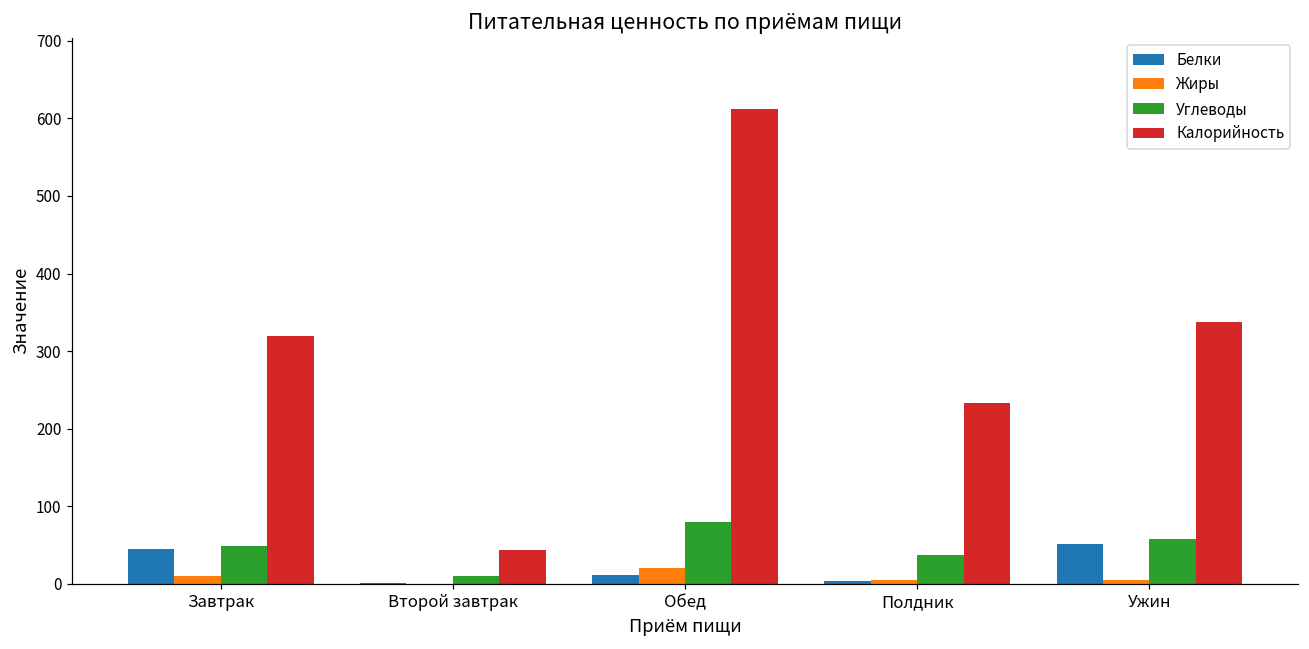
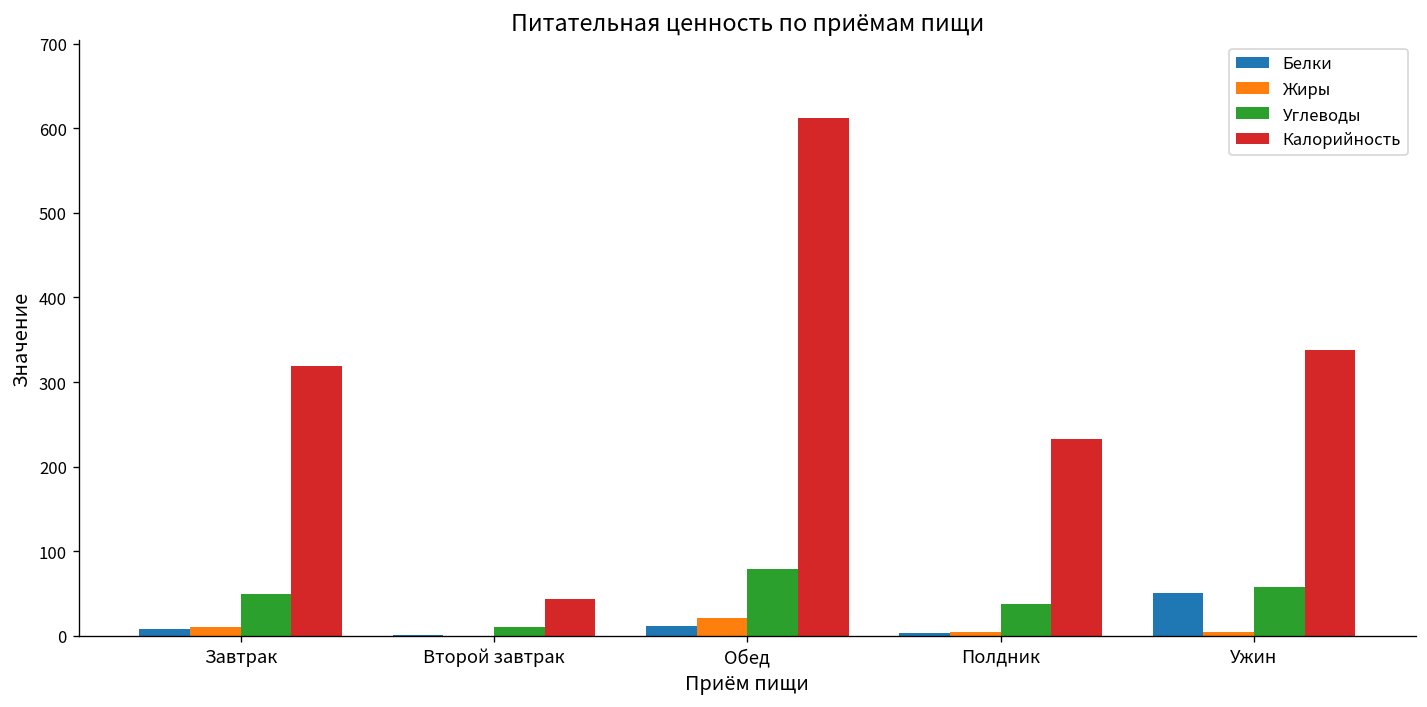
  {
    "Белки": {
-     "Завтрак": 50,
+     "Завтрак": 10,
      "Обед": 10,
      "Ужин": 50
    },
    "Жиры": {
      "Завтрак": 10,
      "Обед": 20,
      "Полдник": 0,
      "Ужин": 0
    },
    "Углеводы": {
      "Завтрак": 50,
      "Второй завтрак": 10,
      "Обед": 80,
      "Полдник": 40,
      "Ужин": 60
    },
    "Калорийность": {
      "Завтрак": 320,
      "Второй завтрак": 40,
      "Обед": 610,
      "Полдник": 230,
      "Ужин": 340
    }
  }
